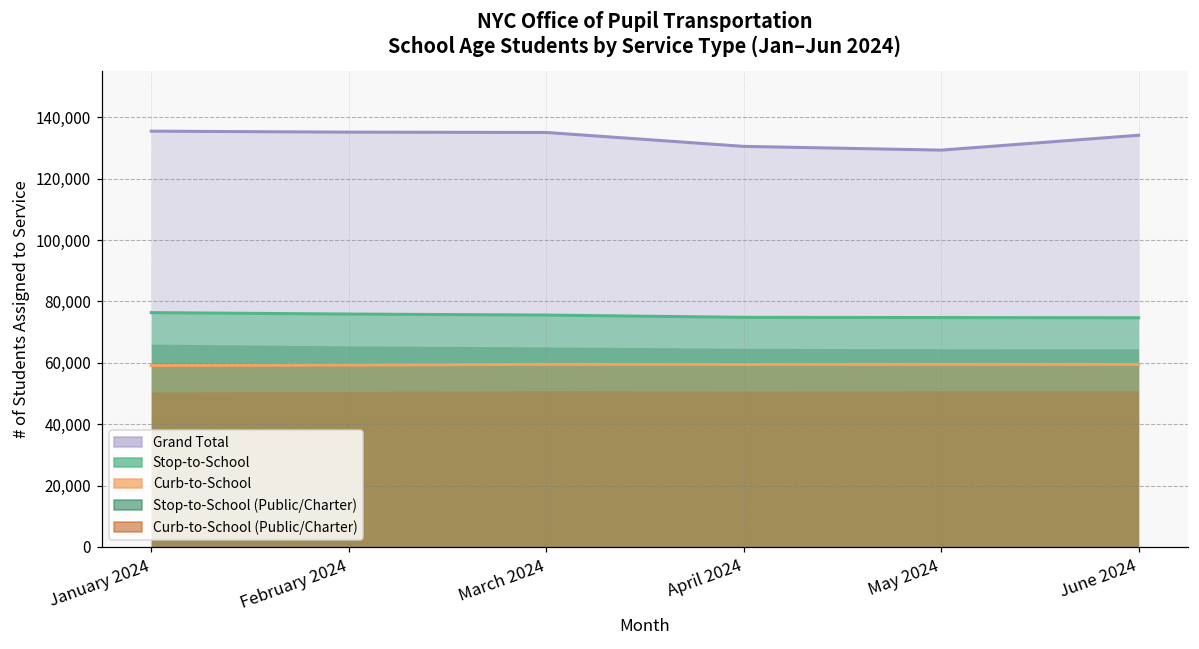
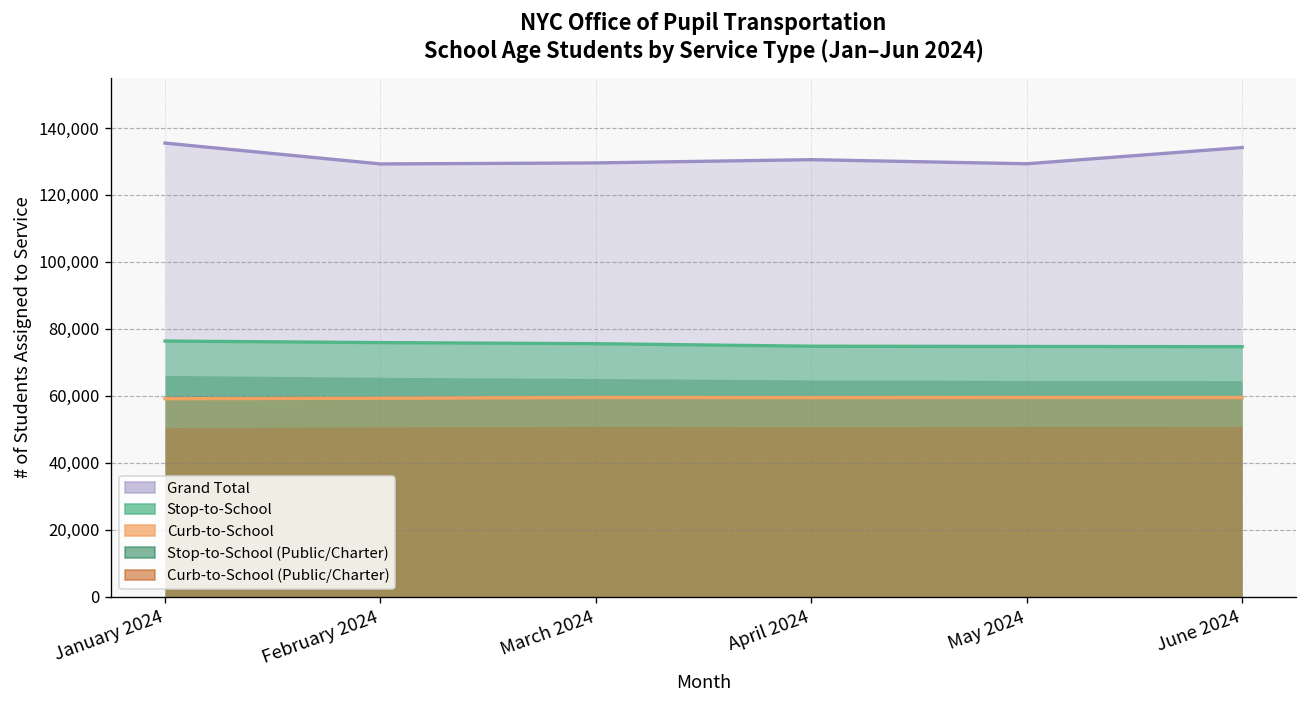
  {
    "Grand Total": {
      "January 2024": "135,000",
-     "February 2024": "135,000",
-     "March 2024": "135,000",
+     "February 2024": "129,000",
+     "March 2024": "130,000",
      "April 2024": "131,000",
      "May 2024": "129,000",
      "June 2024": "134,000"
    }
  }
